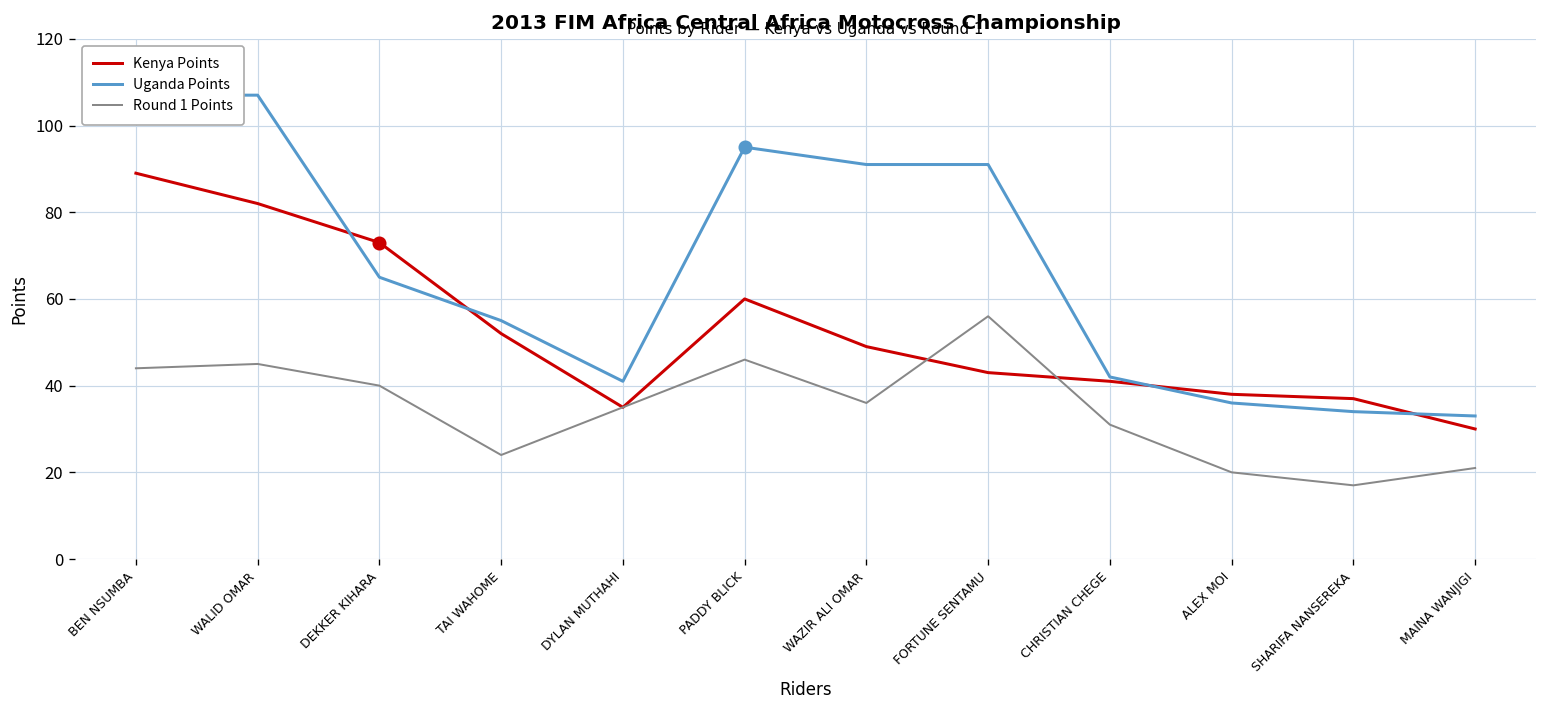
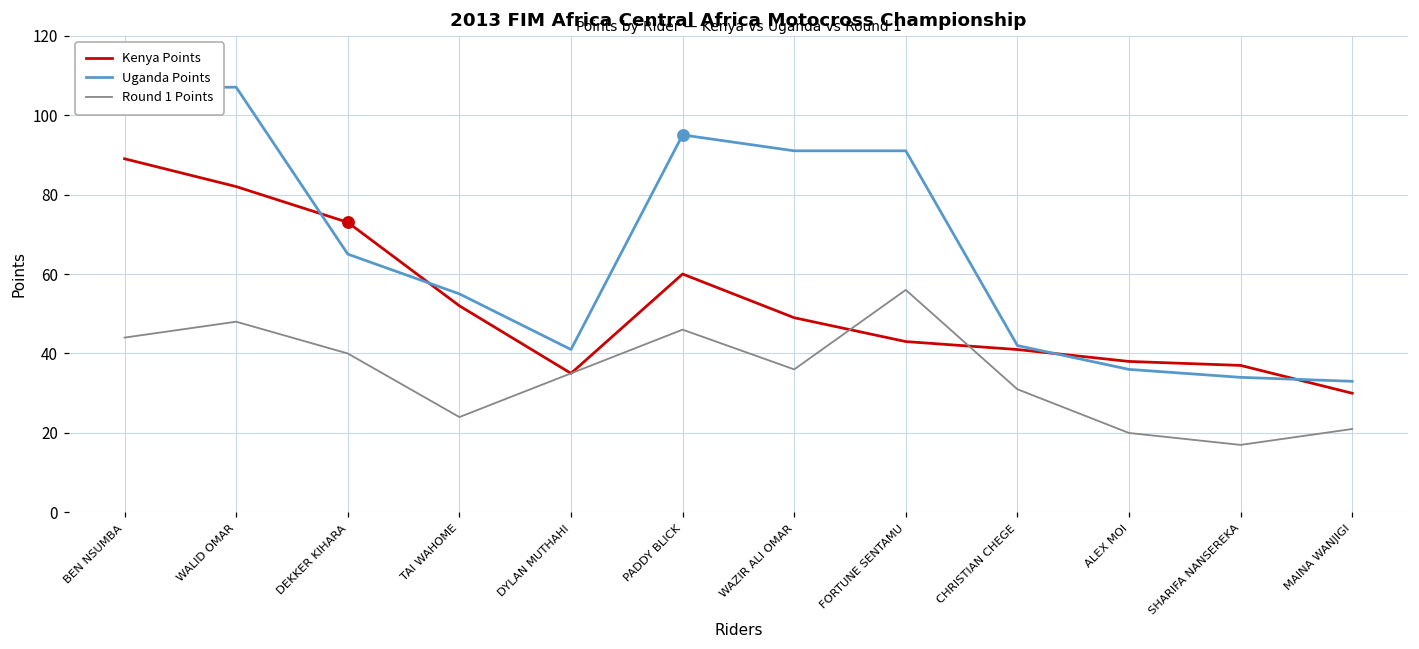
  {
    "Round 1 Points": {
      "BEN NSUMBA": 44,
-     "WALID OMAR": 45,
+     "WALID OMAR": 48,
      "DEKKER KIHARA": 40,
      "TAI WAHOME": 24,
      "PADDY BLICK": 46,
      "WAZIR ALI OMAR": 36,
      "FORTUNE SENTAMU": 56,
      "CHRISTIAN CHEGE": 31,
      "ALEX MOI": 20,
      "SHARIFA NANSEREKA": 17,
      "MAINA WANJIGI": 21
    }
  }
